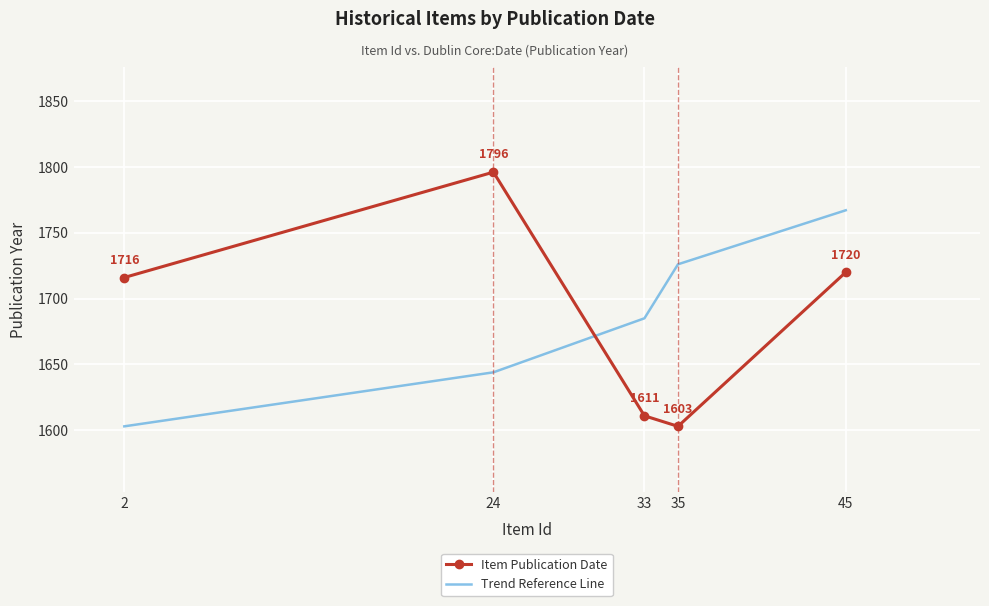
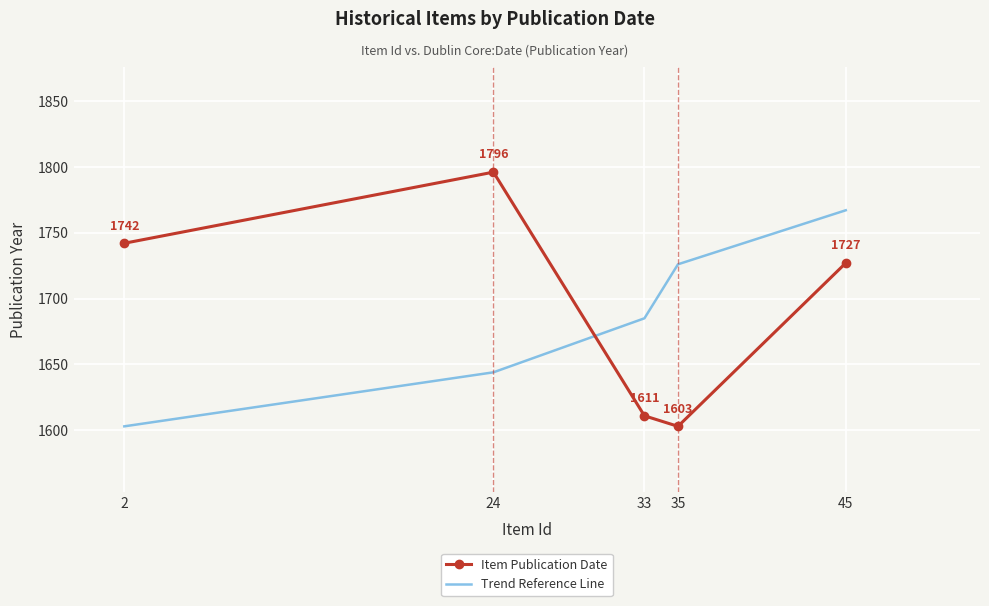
  {
    "Item Publication Date": {
-     "2": 1716,
+     "2": 1742,
      "24": 1796,
      "33": 1611,
      "35": 1603,
-     "45": 1720
+     "45": 1727
    },
    "Trend Reference Line": {
      "2": 1603,
      "24": 1644,
      "33": 1685,
      "35": 1726,
      "45": 1767
    }
  }
